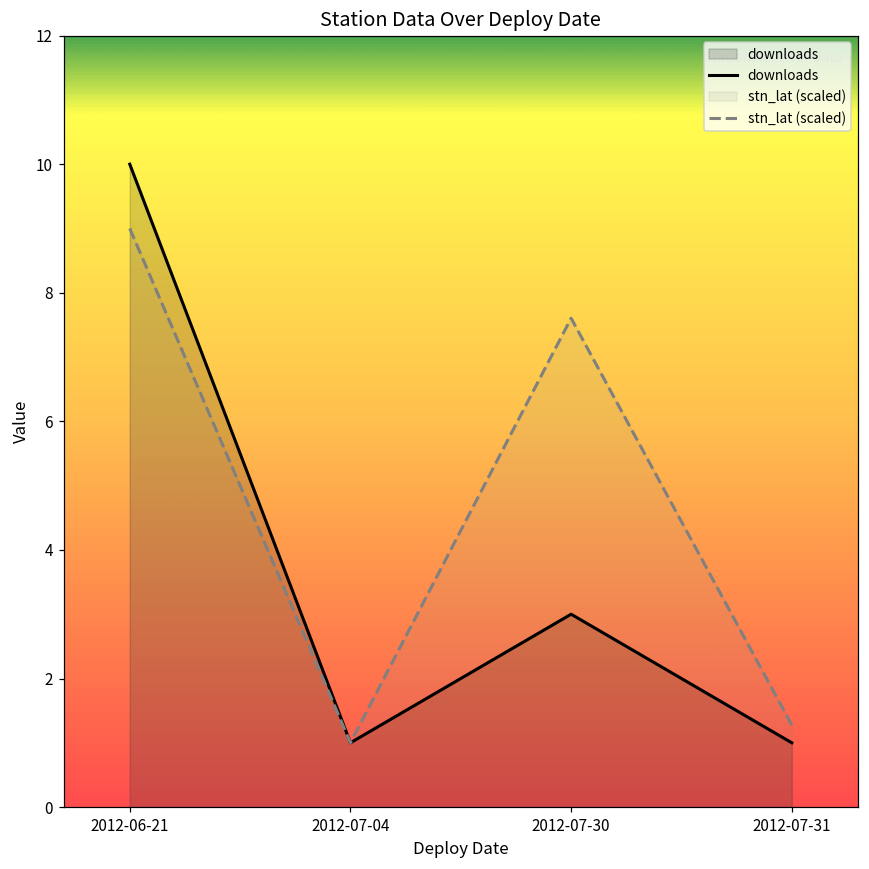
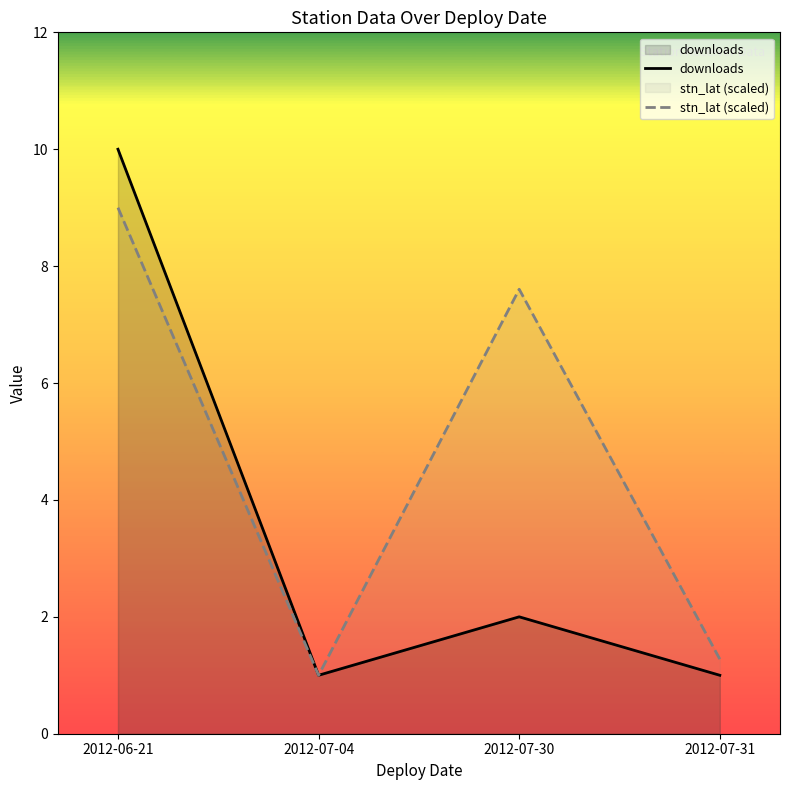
  {
    "downloads": {
      "2012-06-21": 10,
-     "2012-07-30": 3,
+     "2012-07-30": 2,
      "2012-07-31": 1
    },
    "stn_lat (scaled)": {
      "2012-06-21": 9,
      "2012-07-30": 7.6,
      "2012-07-31": 1.3
    }
  }
